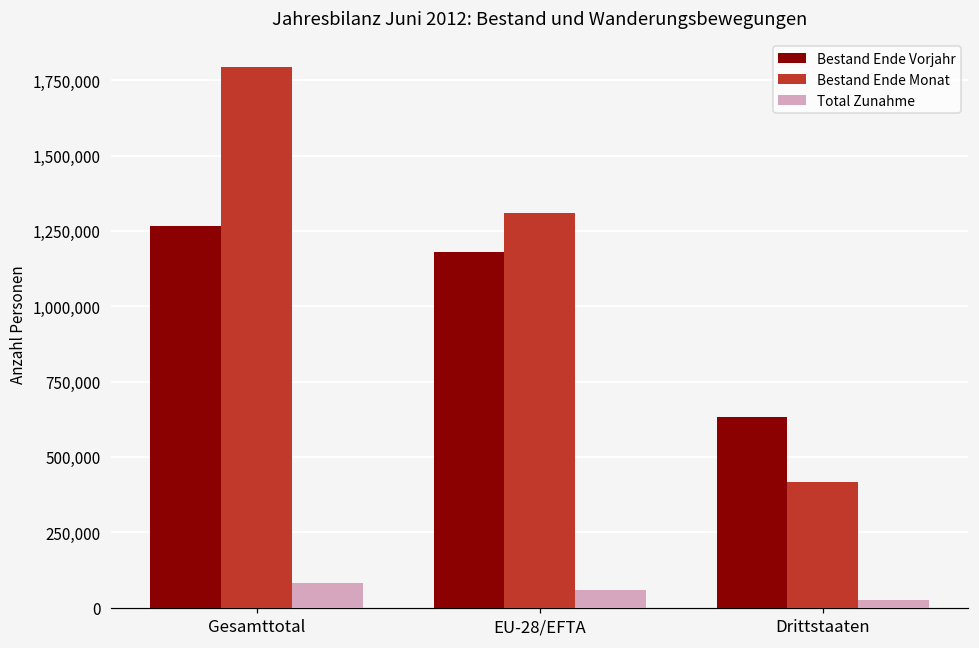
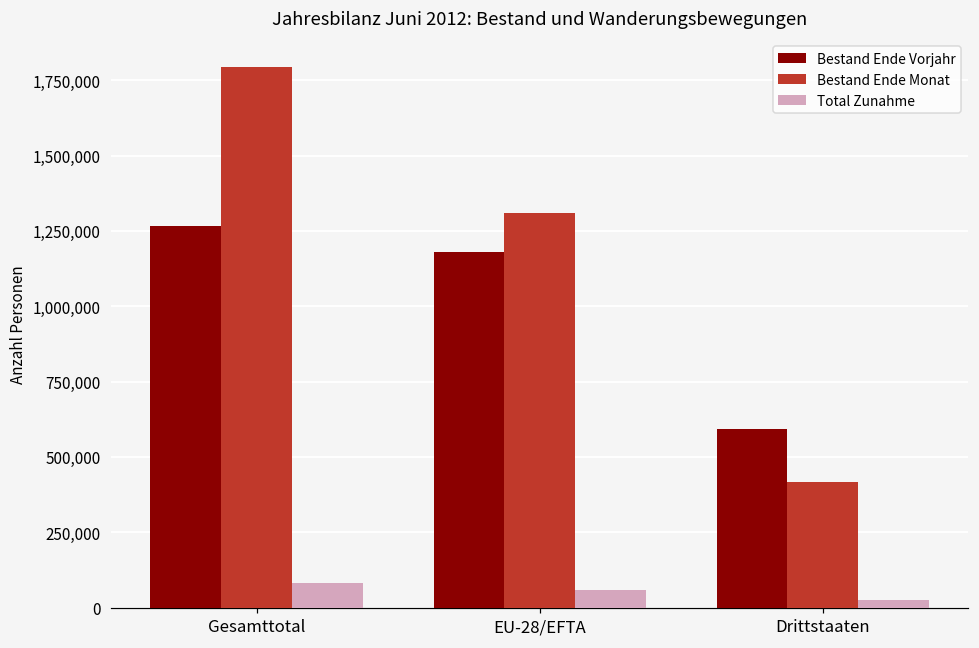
  {
    "Bestand Ende Vorjahr": {
      "Gesamttotal": "1,260,000",
      "EU-28/EFTA": "1,180,000",
-     "Drittstaaten": "630,000"
+     "Drittstaaten": "590,000"
    },
    "Bestand Ende Monat": {
      "Gesamttotal": "1,800,000",
      "EU-28/EFTA": "1,310,000",
      "Drittstaaten": "420,000"
    },
    "Total Zunahme": {
      "Gesamttotal": "80,000",
      "EU-28/EFTA": "60,000",
      "Drittstaaten": "20,000"
    }
  }
